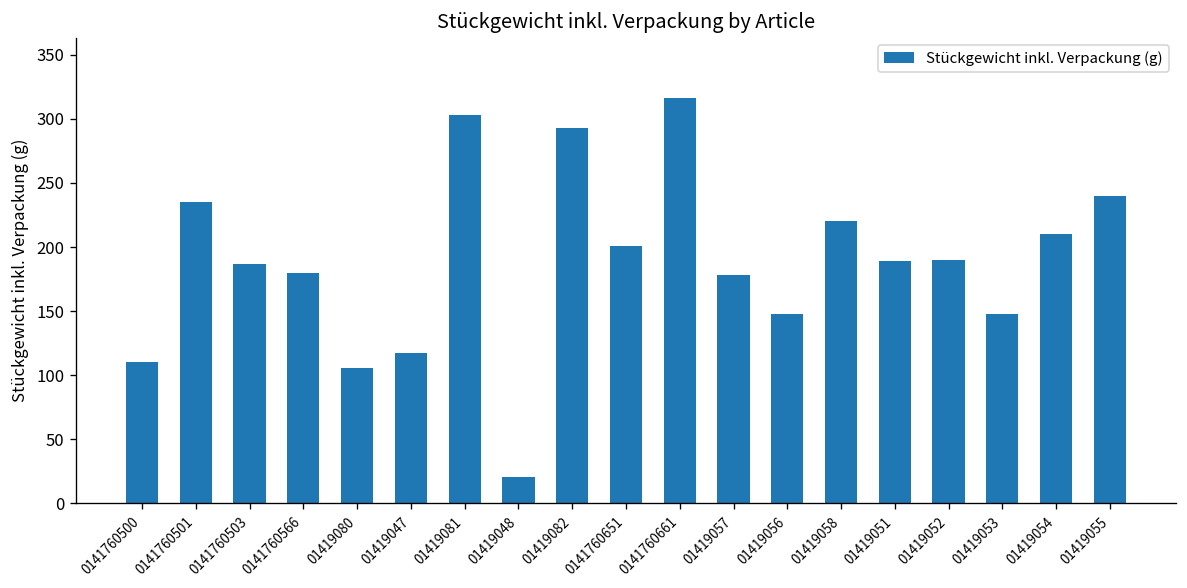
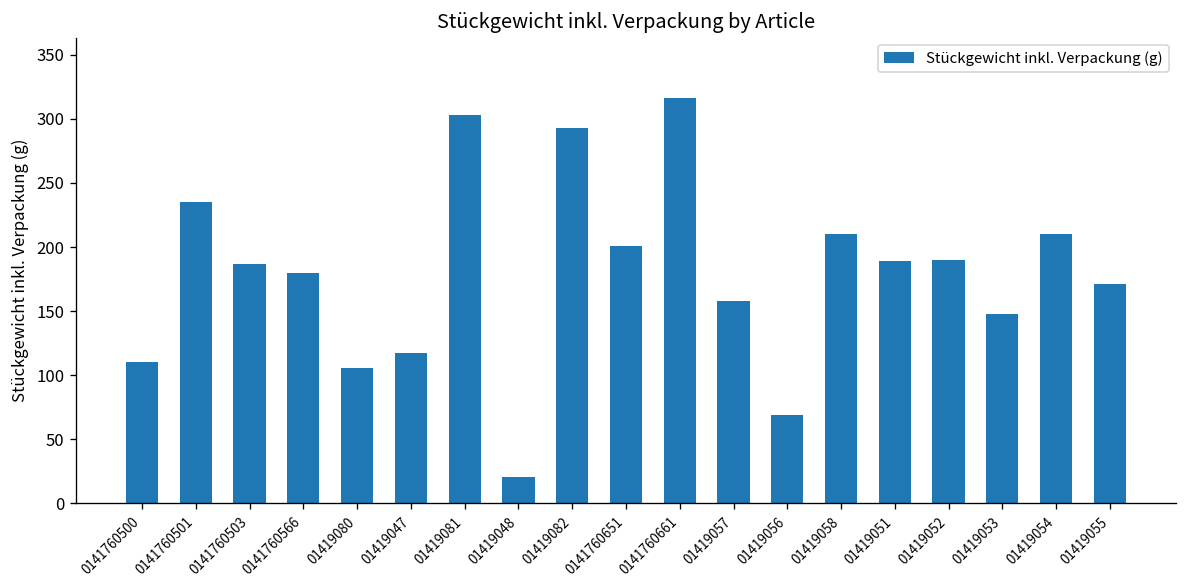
  {
    "0141760500": 110,
    "0141760501": 235,
    "0141760503": 187,
    "0141760566": 180,
    "01419080": 106,
    "01419047": 117,
    "01419081": 303,
    "01419048": 21,
    "01419082": 293,
    "0141760651": 201,
    "0141760661": 316,
-   "01419057": 178,
-   "01419056": 148,
-   "01419058": 220,
+   "01419057": 158,
+   "01419056": 69,
+   "01419058": 210,
    "01419051": 189,
    "01419052": 190,
    "01419053": 148,
    "01419054": 210,
-   "01419055": 240
+   "01419055": 171
  }
